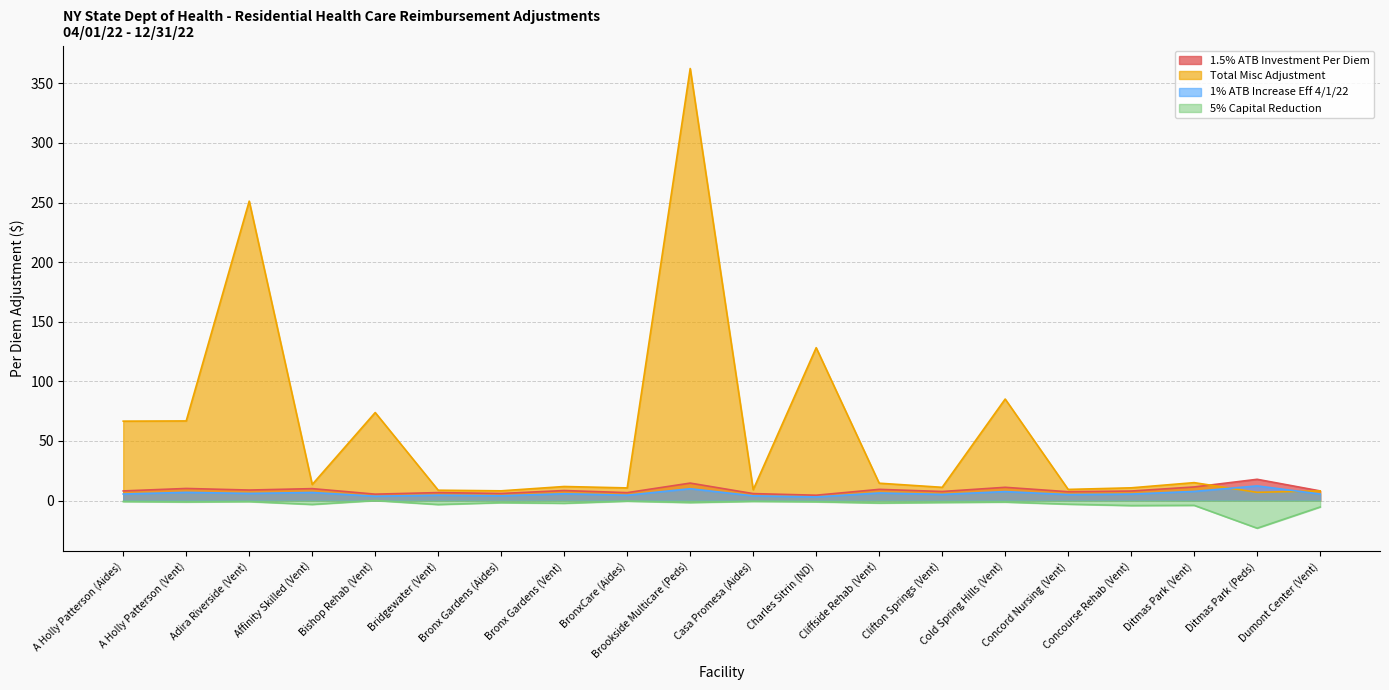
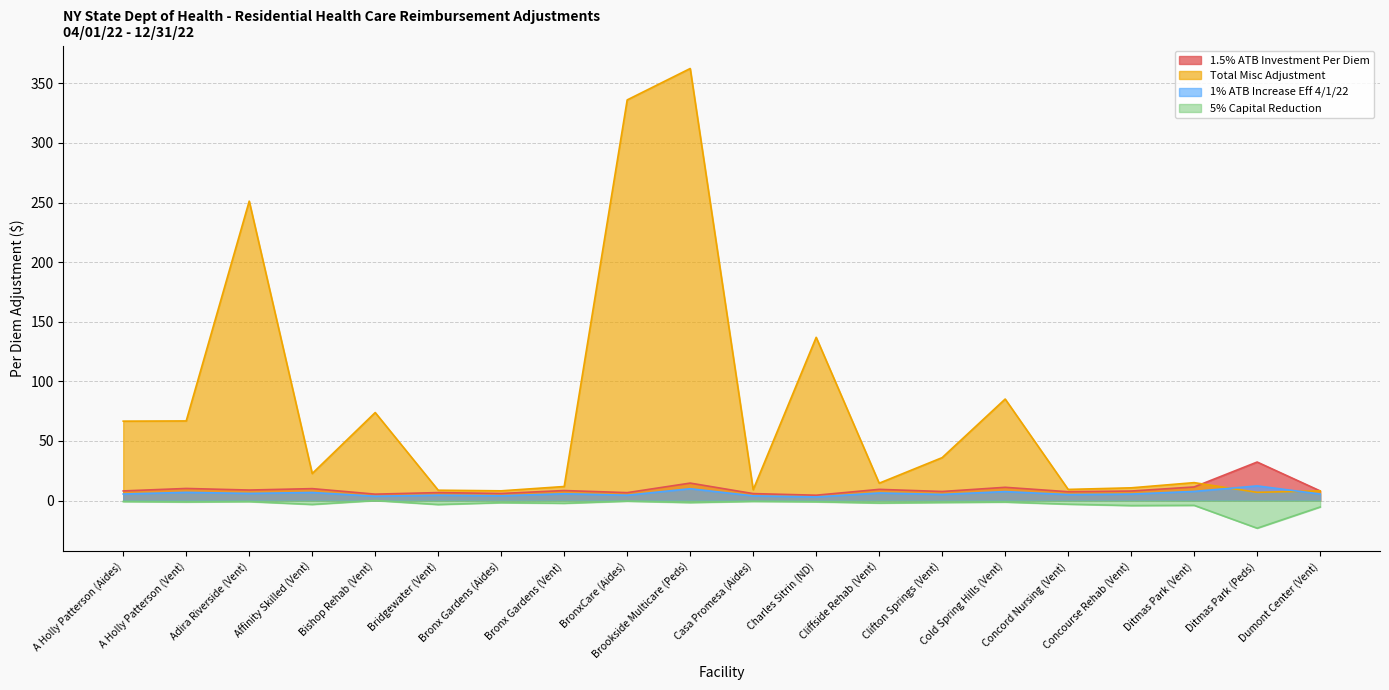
  {
    "1.5% ATB Investment Per Diem": {
      "A Holly Patterson (Aides)": 8,
      "A Holly Patterson (Vent)": 10,
      "Adira Riverside (Vent)": 9,
      "Affinity Skilled (Vent)": 10,
      "Bronx Gardens (Vent)": 8,
      "BronxCare (Aides)": 7,
      "Brookside Multicare (Peds)": 15,
      "Cliffside Rehab (Vent)": 9,
      "Clifton Springs (Vent)": 8,
      "Cold Spring Hills (Vent)": 11,
      "Concourse Rehab (Vent)": 8,
      "Ditmas Park (Vent)": 11,
-     "Ditmas Park (Peds)": 18
+     "Ditmas Park (Peds)": 32
    },
    "Total Misc Adjustment": {
      "A Holly Patterson (Aides)": 67,
      "A Holly Patterson (Vent)": 67,
      "Adira Riverside (Vent)": 251,
-     "Affinity Skilled (Vent)": 13,
+     "Affinity Skilled (Vent)": 23,
      "Bishop Rehab (Vent)": 74,
      "Bronx Gardens (Aides)": 8,
      "Bronx Gardens (Vent)": 12,
-     "BronxCare (Aides)": 11,
+     "BronxCare (Aides)": 336,
      "Brookside Multicare (Peds)": 362,
      "Casa Promesa (Aides)": 9,
-     "Charles Sitrin (ND)": 128,
+     "Charles Sitrin (ND)": 137,
      "Cliffside Rehab (Vent)": 15,
-     "Clifton Springs (Vent)": 11,
+     "Clifton Springs (Vent)": 36,
      "Cold Spring Hills (Vent)": 85,
      "Concourse Rehab (Vent)": 11,
      "Ditmas Park (Vent)": 15,
      "Ditmas Park (Peds)": 7
    },
    "1% ATB Increase Eff 4/1/22": {
      "A Holly Patterson (Aides)": 5,
      "A Holly Patterson (Vent)": 7,
      "Adira Riverside (Vent)": 6,
      "Affinity Skilled (Vent)": 7,
      "Bridgewater (Vent)": 5,
      "Bronx Gardens (Vent)": 6,
      "BronxCare (Aides)": 4,
      "Brookside Multicare (Peds)": 10,
      "Cliffside Rehab (Vent)": 6,
      "Clifton Springs (Vent)": 5,
      "Cold Spring Hills (Vent)": 8,
      "Concord Nursing (Vent)": 5,
      "Concourse Rehab (Vent)": 5,
      "Ditmas Park (Vent)": 8,
      "Ditmas Park (Peds)": 12,
      "Dumont Center (Vent)": 5
    }
  }
